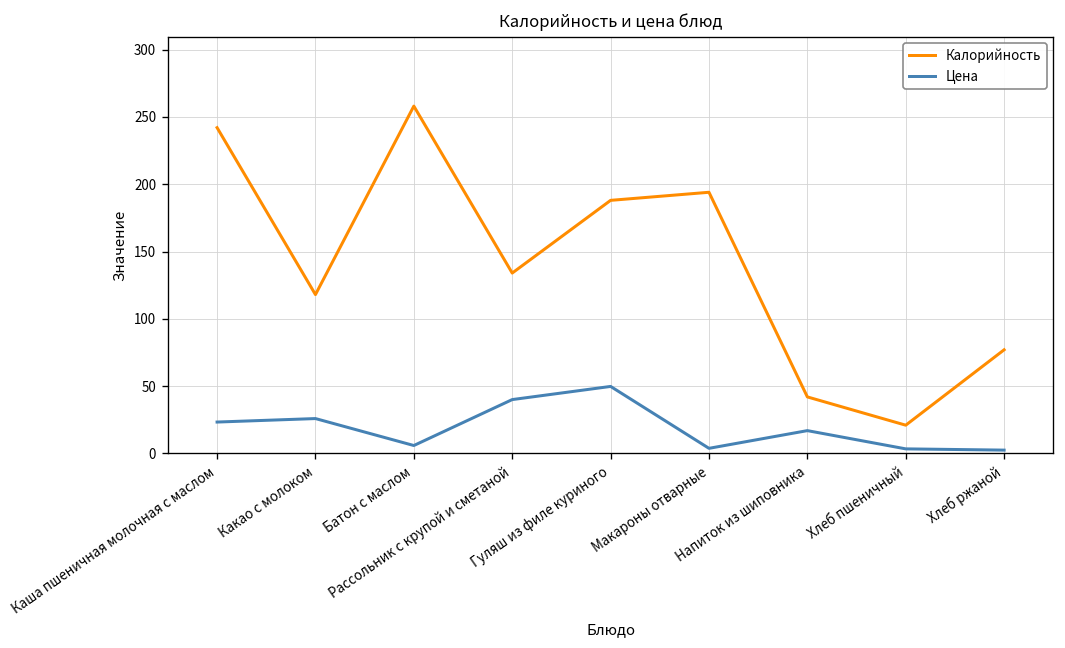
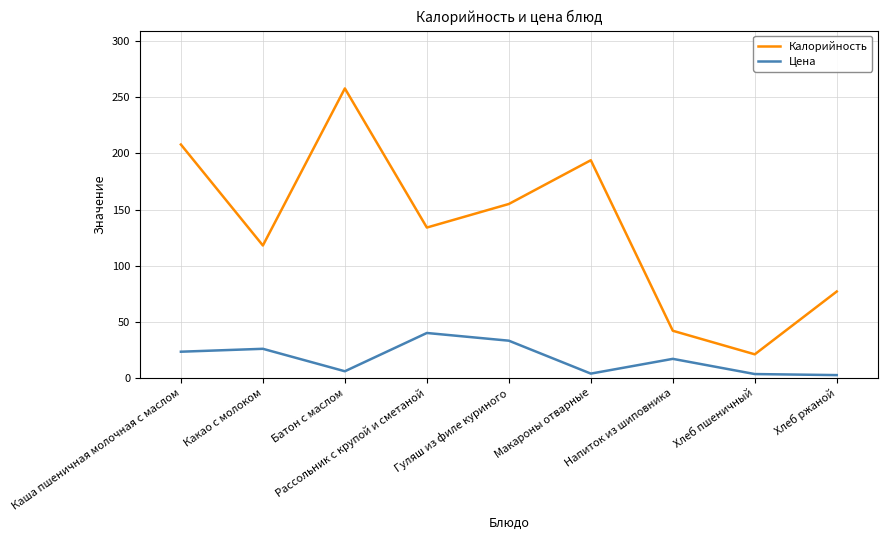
  {
    "Калорийность": {
-     "Каша пшеничная молочная с маслом": 242,
+     "Каша пшеничная молочная с маслом": 208,
      "Какао с молоком": 118,
      "Батон с маслом": 258,
      "Рассольник с крупой и сметаной": 134,
-     "Гуляш из филе куриного": 188,
+     "Гуляш из филе куриного": 155,
      "Макароны отварные": 194,
      "Напиток из шиповника": 42,
      "Хлеб пшеничный": 21,
      "Хлеб ржаной": 77
    },
    "Цена": {
      "Каша пшеничная молочная с маслом": 23,
      "Какао с молоком": 26,
      "Батон с маслом": 6,
      "Рассольник с крупой и сметаной": 40,
-     "Гуляш из филе куриного": 50,
+     "Гуляш из филе куриного": 33,
      "Макароны отварные": 4,
      "Напиток из шиповника": 17,
      "Хлеб пшеничный": 3,
      "Хлеб ржаной": 2
    }
  }
